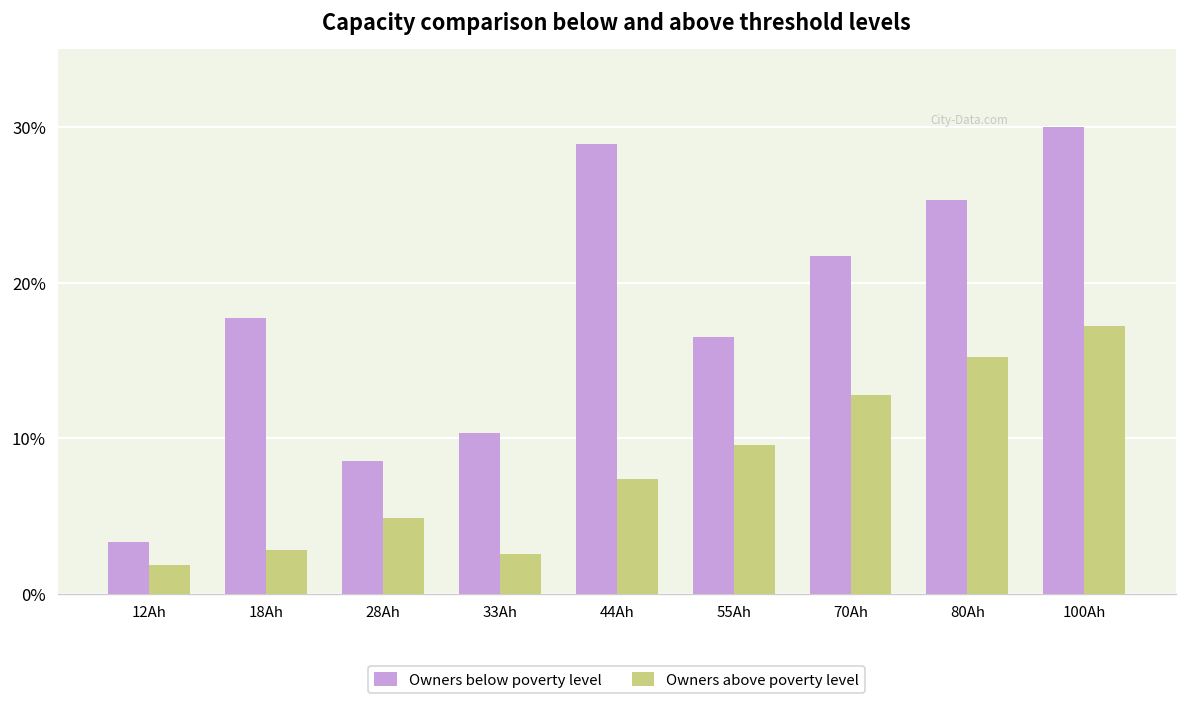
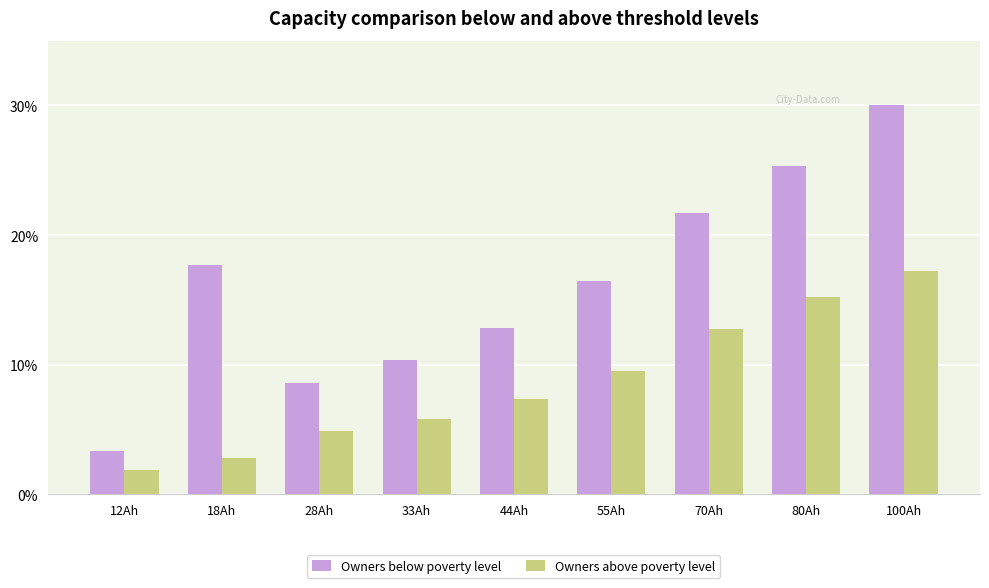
  {
    "Owners below poverty level": {
      "12Ah": "3.3%",
      "18Ah": "17.7%",
      "28Ah": "8.6%",
      "33Ah": "10.3%",
-     "44Ah": "28.9%",
+     "44Ah": "12.9%",
      "55Ah": "16.5%",
      "70Ah": "21.7%",
      "80Ah": "25.3%",
      "100Ah": "30.0%"
    },
    "Owners above poverty level": {
      "12Ah": "1.9%",
      "18Ah": "2.8%",
      "28Ah": "4.8%",
-     "33Ah": "2.5%",
+     "33Ah": "5.8%",
      "44Ah": "7.4%",
      "55Ah": "9.5%",
      "70Ah": "12.8%",
      "80Ah": "15.2%",
      "100Ah": "17.2%"
    }
  }
